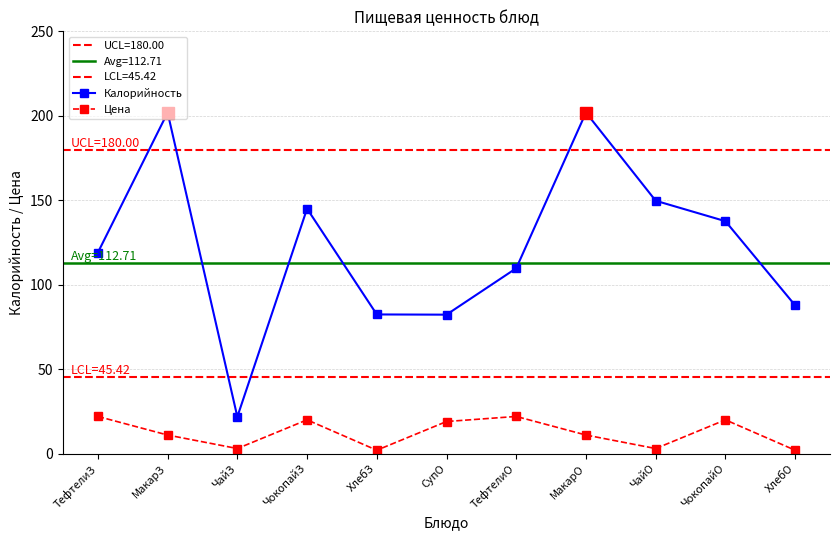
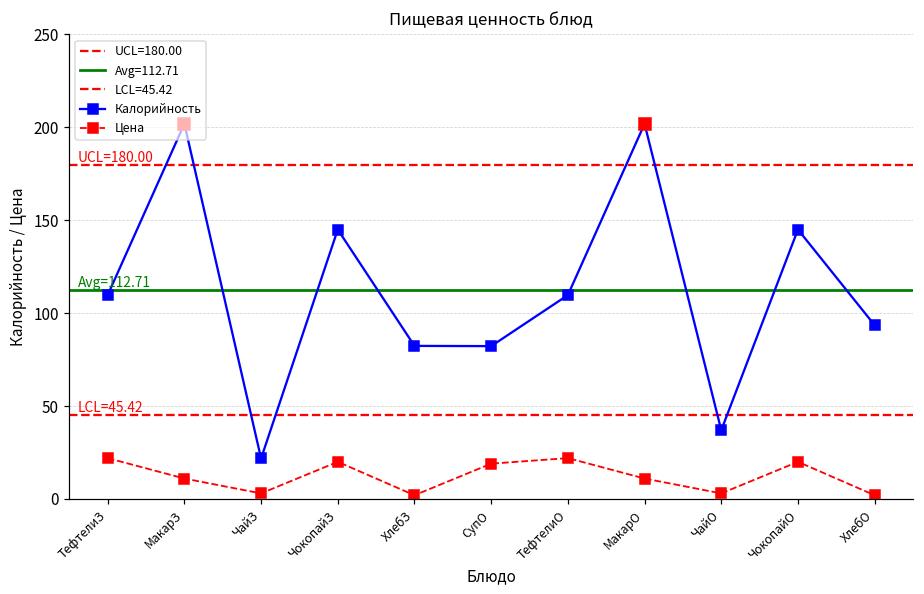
  {
    "Калорийность": {
-     "ТефтелиЗ": 119,
+     "ТефтелиЗ": 110,
      "ЧайЗ": 22,
      "ЧокопайЗ": 145,
      "ХлебЗ": 82,
      "СупО": 82,
      "ТефтелиО": 110,
-     "ЧайО": 150,
-     "ЧокопайО": 138,
-     "ХлебО": 88
+     "ЧайО": 37,
+     "ЧокопайО": 145,
+     "ХлебО": 94
    }
  }
